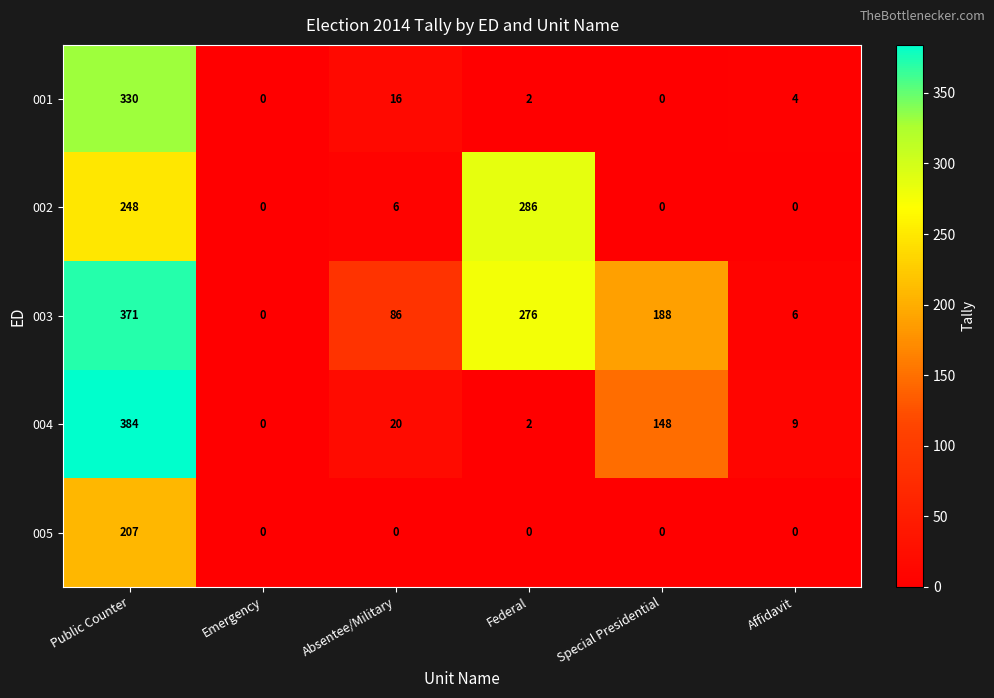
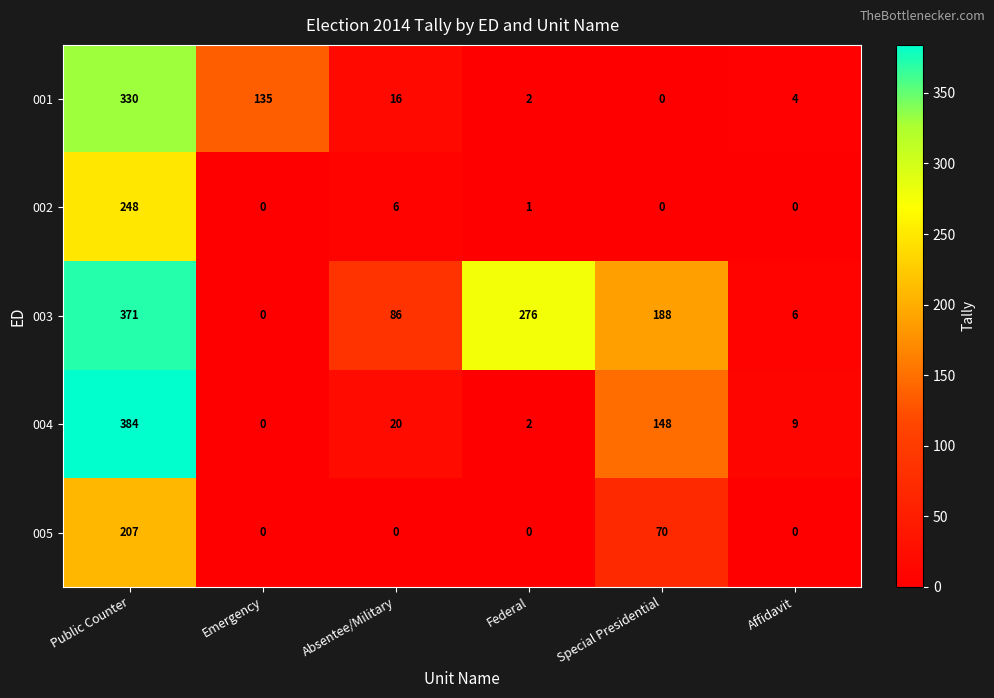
  {
    "001": {
      "Public Counter": 330,
-     "Emergency": 0,
+     "Emergency": 135,
      "Absentee/Military": 16,
      "Federal": 2,
      "Special Presidential": 0,
      "Affidavit": 4
    },
    "002": {
      "Public Counter": 248,
      "Emergency": 0,
      "Absentee/Military": 6,
-     "Federal": 286,
+     "Federal": 1,
      "Special Presidential": 0,
      "Affidavit": 0
    },
    "003": {
      "Public Counter": 371,
      "Emergency": 0,
      "Absentee/Military": 86,
      "Federal": 276,
      "Special Presidential": 188,
      "Affidavit": 6
    },
    "004": {
      "Public Counter": 384,
      "Emergency": 0,
      "Absentee/Military": 20,
      "Federal": 2,
      "Special Presidential": 148,
      "Affidavit": 9
    },
    "005": {
      "Public Counter": 207,
      "Emergency": 0,
      "Absentee/Military": 0,
      "Federal": 0,
-     "Special Presidential": 0,
+     "Special Presidential": 70,
      "Affidavit": 0
    }
  }
